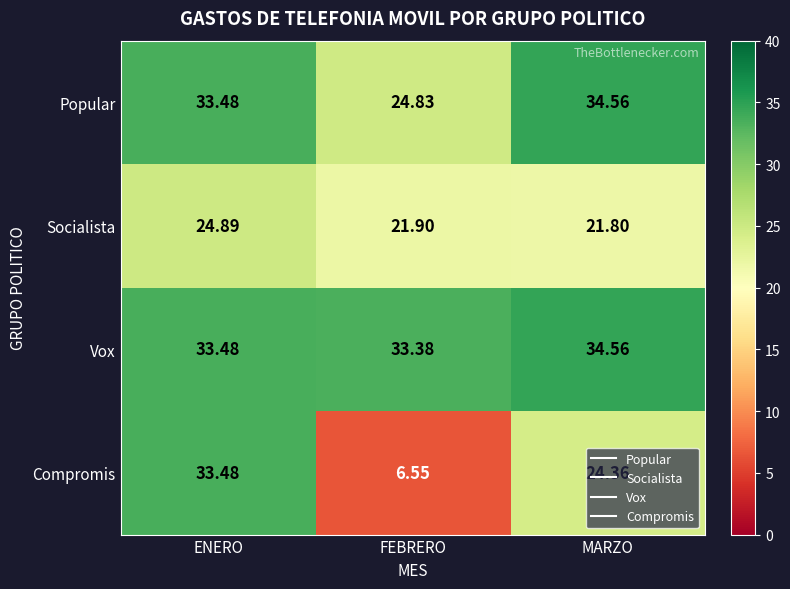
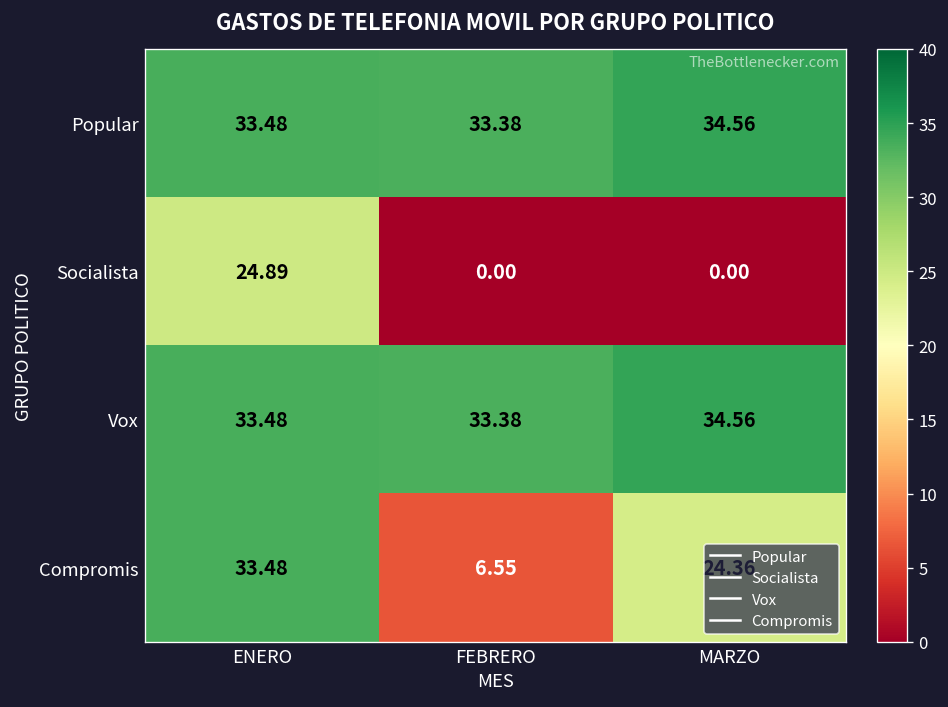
  {
    "Popular": {
      "ENERO": 33.48,
-     "FEBRERO": 24.83
+     "FEBRERO": 33.38
    },
    "Socialista": {
      "ENERO": 24.89,
-     "FEBRERO": 21.90,
-     "MARZO": 21.80
+     "FEBRERO": 0.00,
+     "MARZO": 0.00
    },
    "Vox": {
      "ENERO": 33.48,
      "FEBRERO": 33.38,
      "MARZO": 34.56
    },
    "Compromis": {
      "ENERO": 33.48,
      "FEBRERO": 6.55
    }
  }
